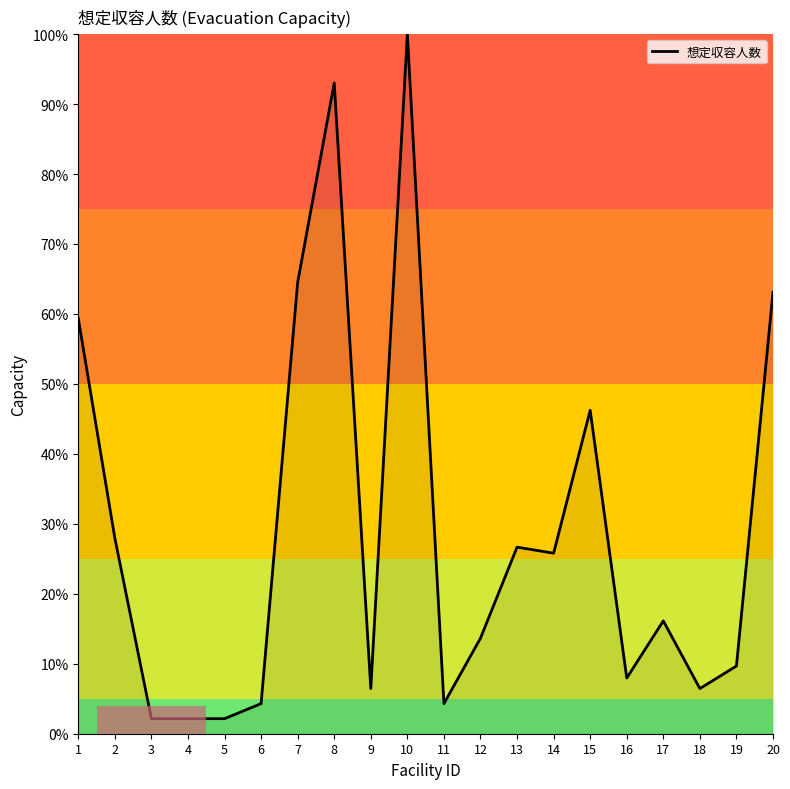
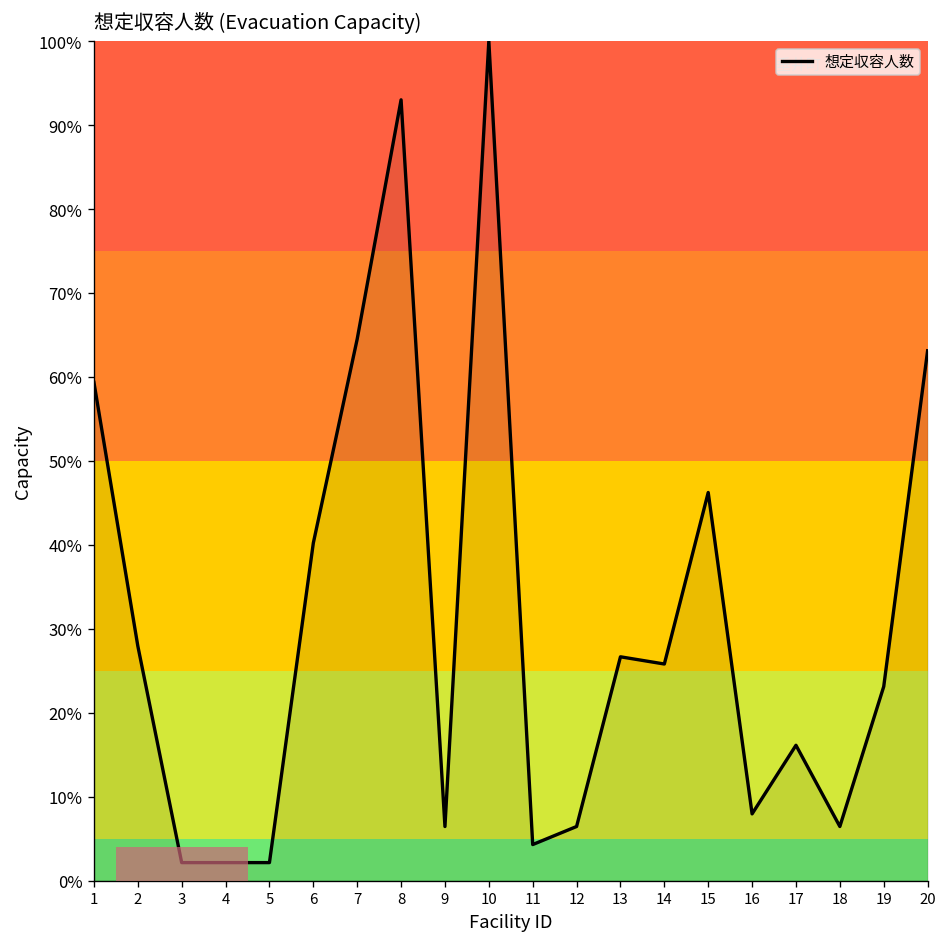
  {
    "1": "59%",
    "2": "28%",
    "5": "2%",
-   "6": "4%",
+   "6": "40%",
    "7": "65%",
    "8": "93%",
    "9": "6%",
    "10": "100%",
    "11": "4%",
-   "12": "14%",
+   "12": "6%",
    "13": "27%",
    "14": "26%",
    "15": "46%",
    "16": "8%",
    "17": "16%",
    "18": "6%",
-   "19": "10%",
+   "19": "23%",
    "20": "63%"
  }
